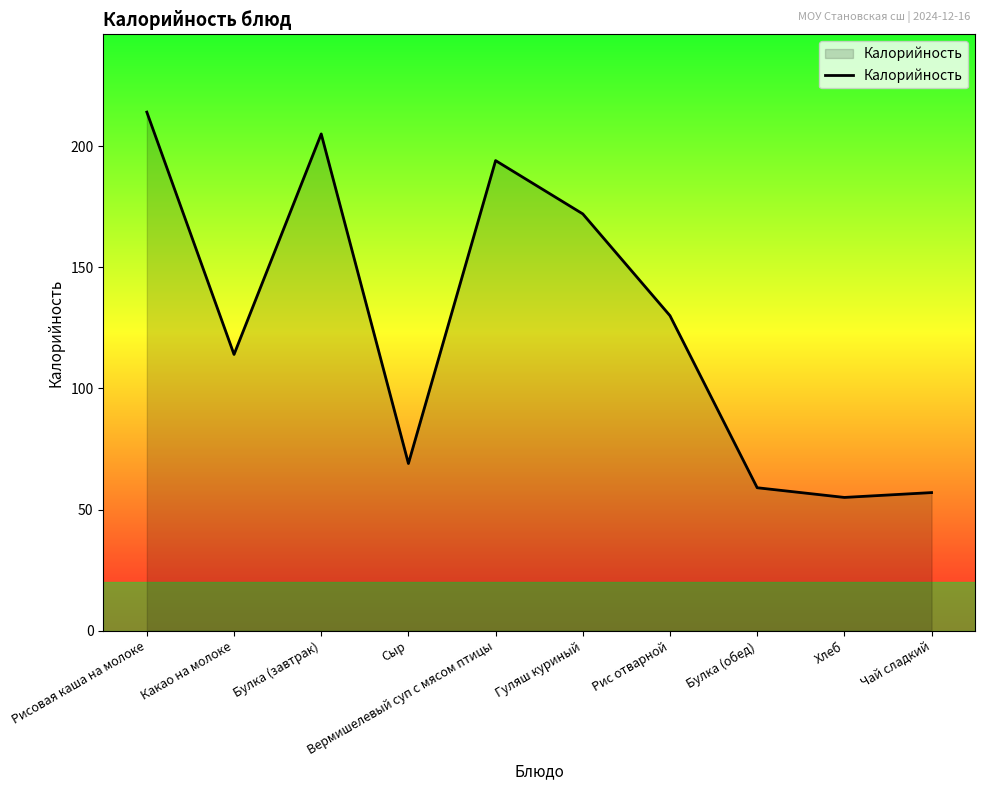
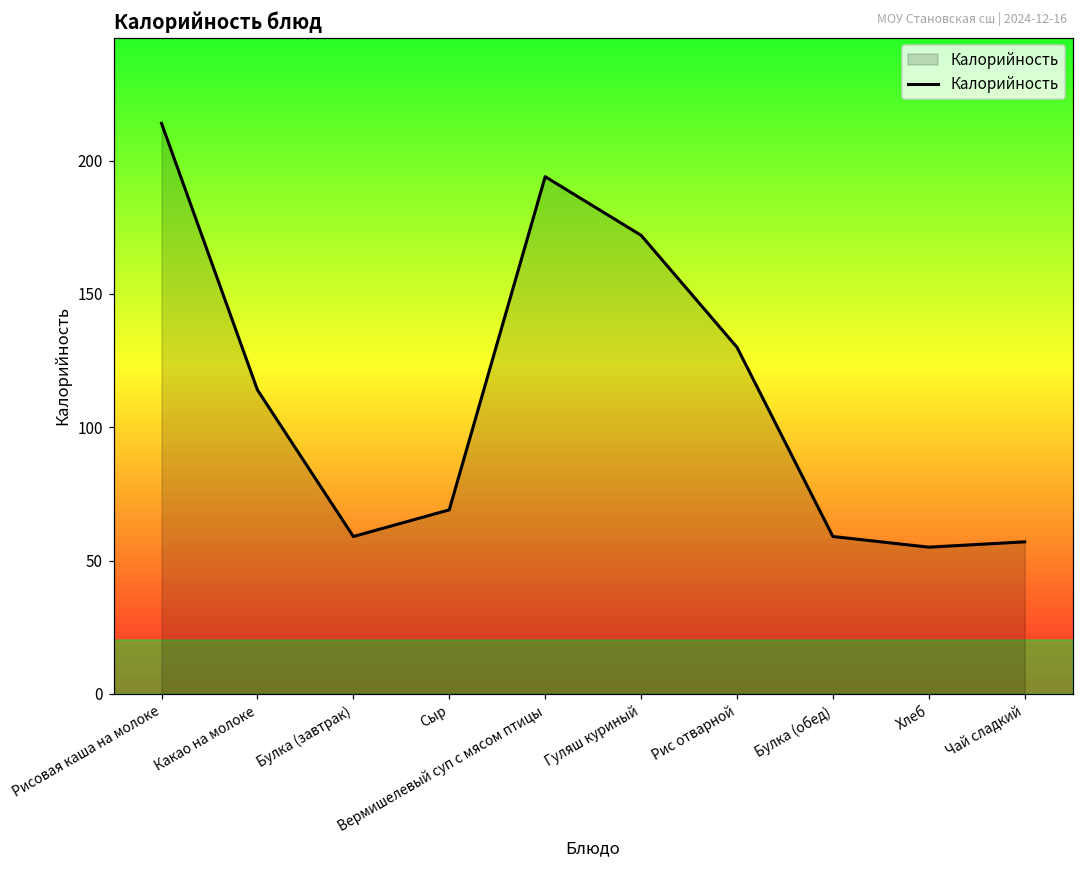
  {
    "Рисовая каша на молоке": 214,
    "Какао на молоке": 114,
-   "Булка (завтрак)": 205,
+   "Булка (завтрак)": 59,
    "Сыр": 69,
    "Вермишелевый суп с мясом птицы": 194,
    "Гуляш куриный": 172,
    "Рис отварной": 130,
    "Булка (обед)": 59,
    "Хлеб": 55,
    "Чай сладкий": 57
  }
